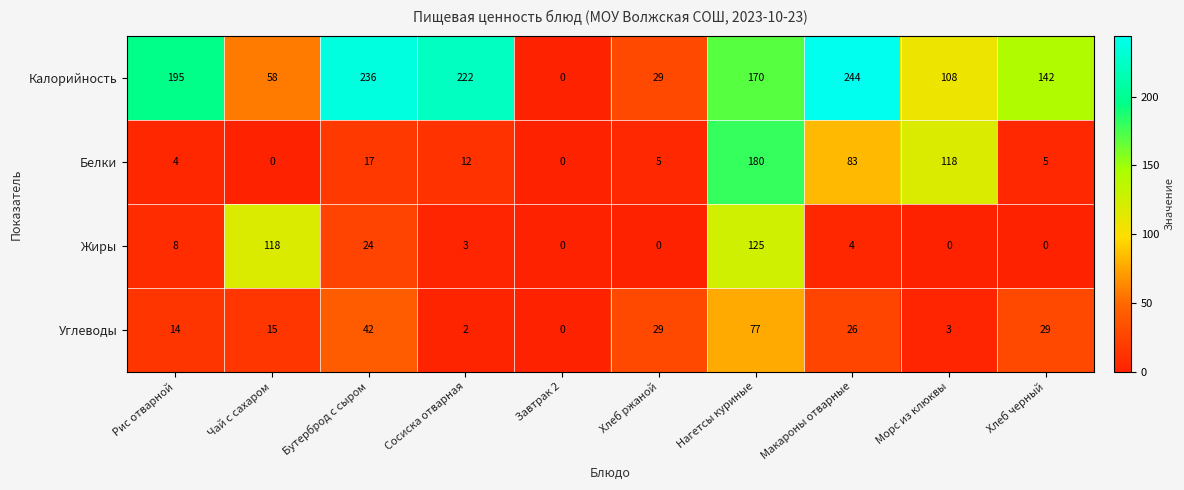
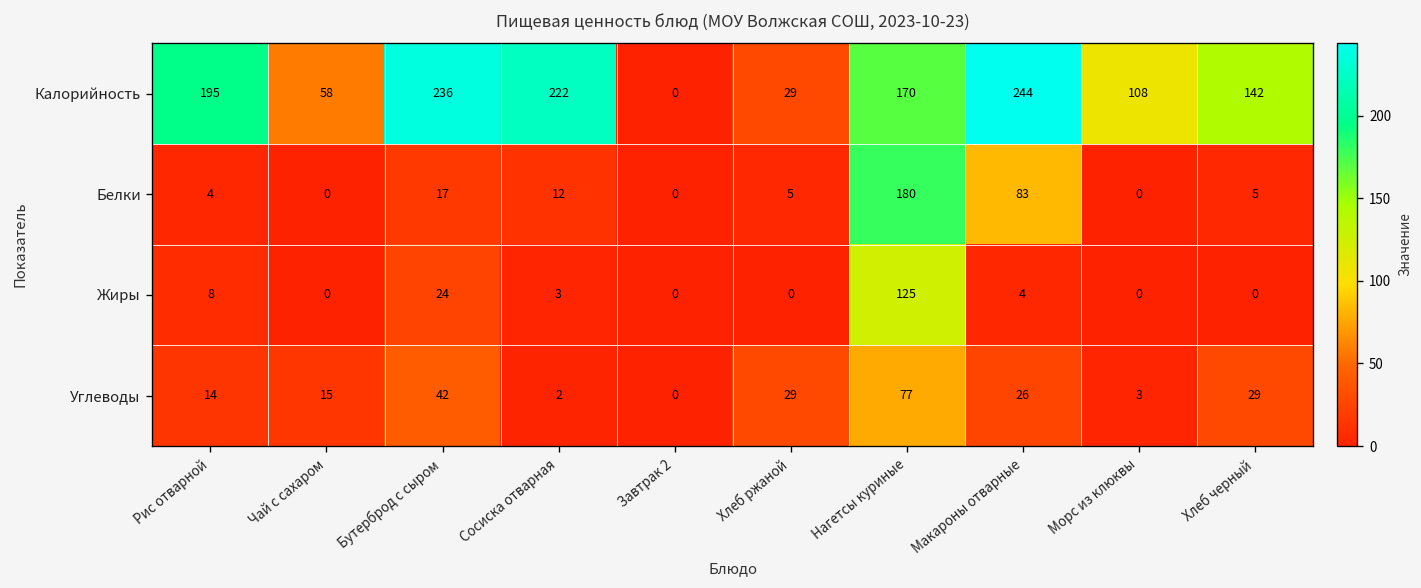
  {
    "Калорийность": {
      "Рис отварной": 195,
      "Чай с сахаром": 58,
      "Бутерброд с сыром": 236,
      "Сосиска отварная": 222,
      "Завтрак 2": 0,
      "Хлеб ржаной": 29,
      "Нагетсы куриные": 170,
      "Макароны отварные": 244,
      "Морс из клюквы": 108,
      "Хлеб черный": 142
    },
    "Белки": {
      "Рис отварной": 4,
      "Чай с сахаром": 0,
      "Бутерброд с сыром": 17,
      "Сосиска отварная": 12,
      "Завтрак 2": 0,
      "Хлеб ржаной": 5,
      "Нагетсы куриные": 180,
      "Макароны отварные": 83,
-     "Морс из клюквы": 118,
+     "Морс из клюквы": 0,
      "Хлеб черный": 5
    },
    "Жиры": {
      "Рис отварной": 8,
-     "Чай с сахаром": 118,
+     "Чай с сахаром": 0,
      "Бутерброд с сыром": 24,
      "Сосиска отварная": 3,
      "Завтрак 2": 0,
      "Хлеб ржаной": 0,
      "Нагетсы куриные": 125,
      "Макароны отварные": 4,
      "Морс из клюквы": 0,
      "Хлеб черный": 0
    },
    "Углеводы": {
      "Рис отварной": 14,
      "Чай с сахаром": 15,
      "Бутерброд с сыром": 42,
      "Сосиска отварная": 2,
      "Завтрак 2": 0,
      "Хлеб ржаной": 29,
      "Нагетсы куриные": 77,
      "Макароны отварные": 26,
      "Морс из клюквы": 3,
      "Хлеб черный": 29
    }
  }
